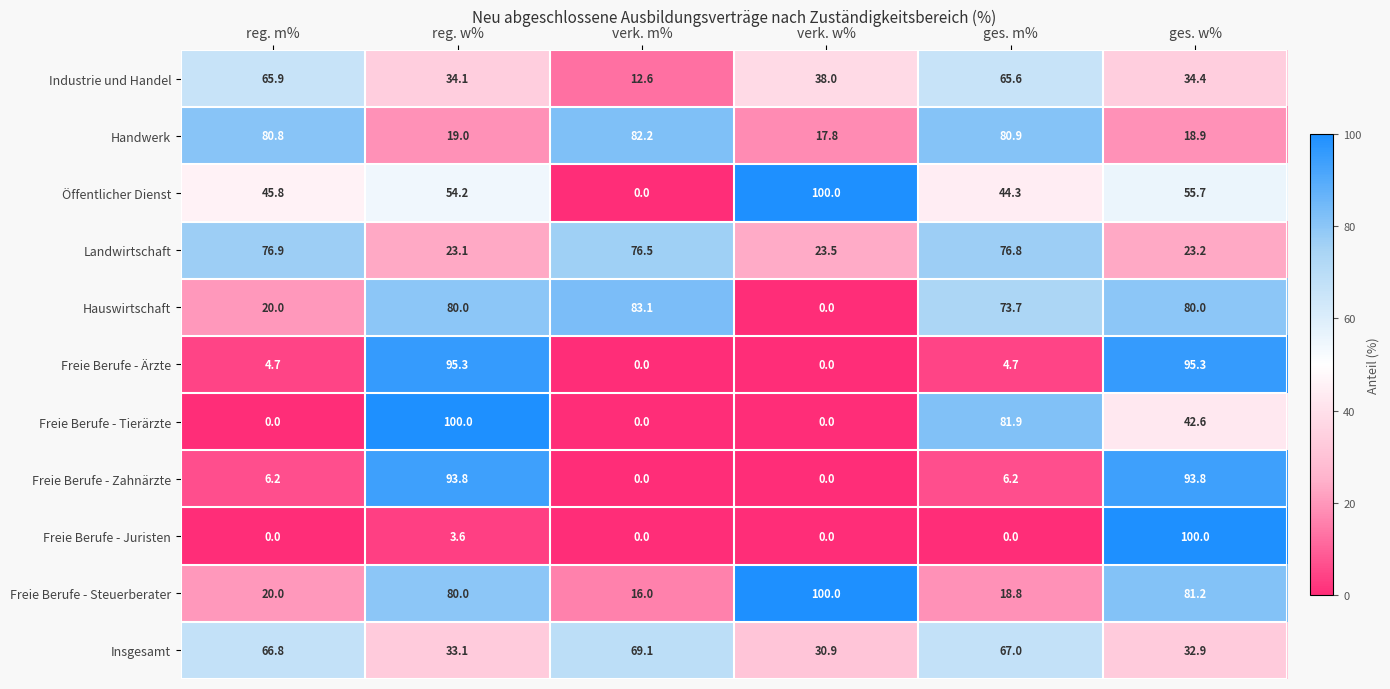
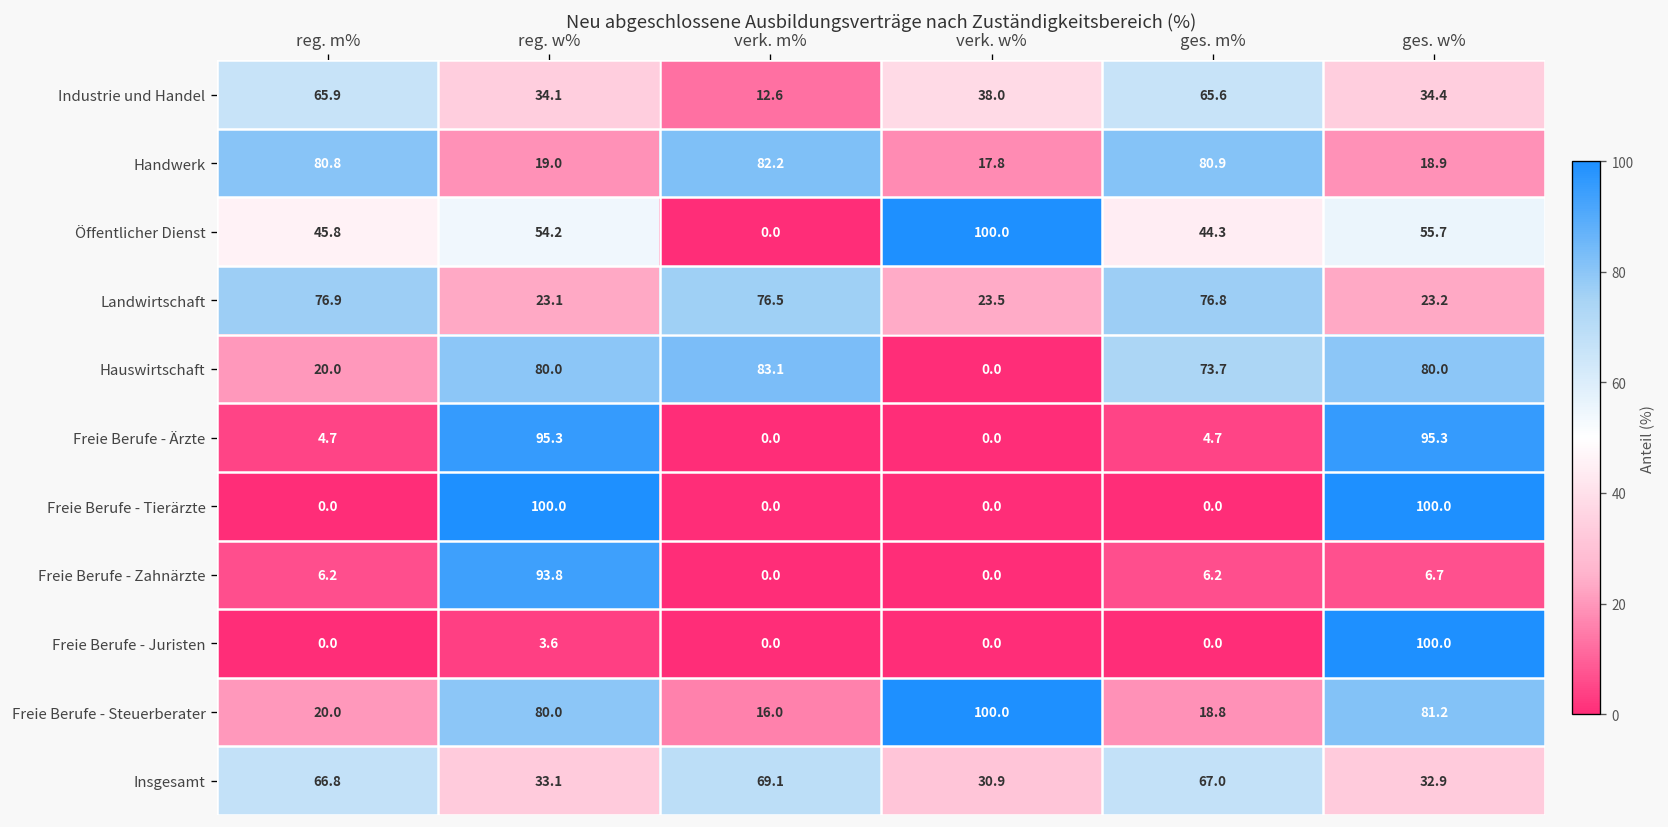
  {
    "Industrie und Handel": {
      "reg. m%": 65.9,
      "reg. w%": 34.1,
      "verk. m%": 12.6,
      "verk. w%": 38.0,
      "ges. m%": 65.6,
      "ges. w%": 34.4
    },
    "Handwerk": {
      "reg. m%": 80.8,
      "reg. w%": 19.0,
      "verk. m%": 82.2,
      "verk. w%": 17.8,
      "ges. m%": 80.9,
      "ges. w%": 18.9
    },
    "Öffentlicher Dienst": {
      "reg. m%": 45.8,
      "reg. w%": 54.2,
      "verk. m%": 0.0,
      "verk. w%": 100.0,
      "ges. m%": 44.3,
      "ges. w%": 55.7
    },
    "Landwirtschaft": {
      "reg. m%": 76.9,
      "reg. w%": 23.1,
      "verk. m%": 76.5,
      "verk. w%": 23.5,
      "ges. m%": 76.8,
      "ges. w%": 23.2
    },
    "Hauswirtschaft": {
      "reg. m%": 20.0,
      "reg. w%": 80.0,
      "verk. m%": 83.1,
      "verk. w%": 0.0,
      "ges. m%": 73.7,
      "ges. w%": 80.0
    },
    "Freie Berufe - Ärzte": {
      "reg. m%": 4.7,
      "reg. w%": 95.3,
      "verk. m%": 0.0,
      "verk. w%": 0.0,
      "ges. m%": 4.7,
      "ges. w%": 95.3
    },
    "Freie Berufe - Tierärzte": {
      "reg. m%": 0.0,
      "reg. w%": 100.0,
      "verk. m%": 0.0,
      "verk. w%": 0.0,
-     "ges. m%": 81.9,
-     "ges. w%": 42.6
+     "ges. m%": 0.0,
+     "ges. w%": 100.0
    },
    "Freie Berufe - Zahnärzte": {
      "reg. m%": 6.2,
      "reg. w%": 93.8,
      "verk. m%": 0.0,
      "verk. w%": 0.0,
      "ges. m%": 6.2,
-     "ges. w%": 93.8
+     "ges. w%": 6.7
    },
    "Freie Berufe - Juristen": {
      "reg. m%": 0.0,
      "reg. w%": 3.6,
      "verk. m%": 0.0,
      "verk. w%": 0.0,
      "ges. m%": 0.0,
      "ges. w%": 100.0
    },
    "Freie Berufe - Steuerberater": {
      "reg. m%": 20.0,
      "reg. w%": 80.0,
      "verk. m%": 16.0,
      "verk. w%": 100.0,
      "ges. m%": 18.8,
      "ges. w%": 81.2
    },
    "Insgesamt": {
      "reg. m%": 66.8,
      "reg. w%": 33.1,
      "verk. m%": 69.1,
      "verk. w%": 30.9,
      "ges. m%": 67.0,
      "ges. w%": 32.9
    }
  }
